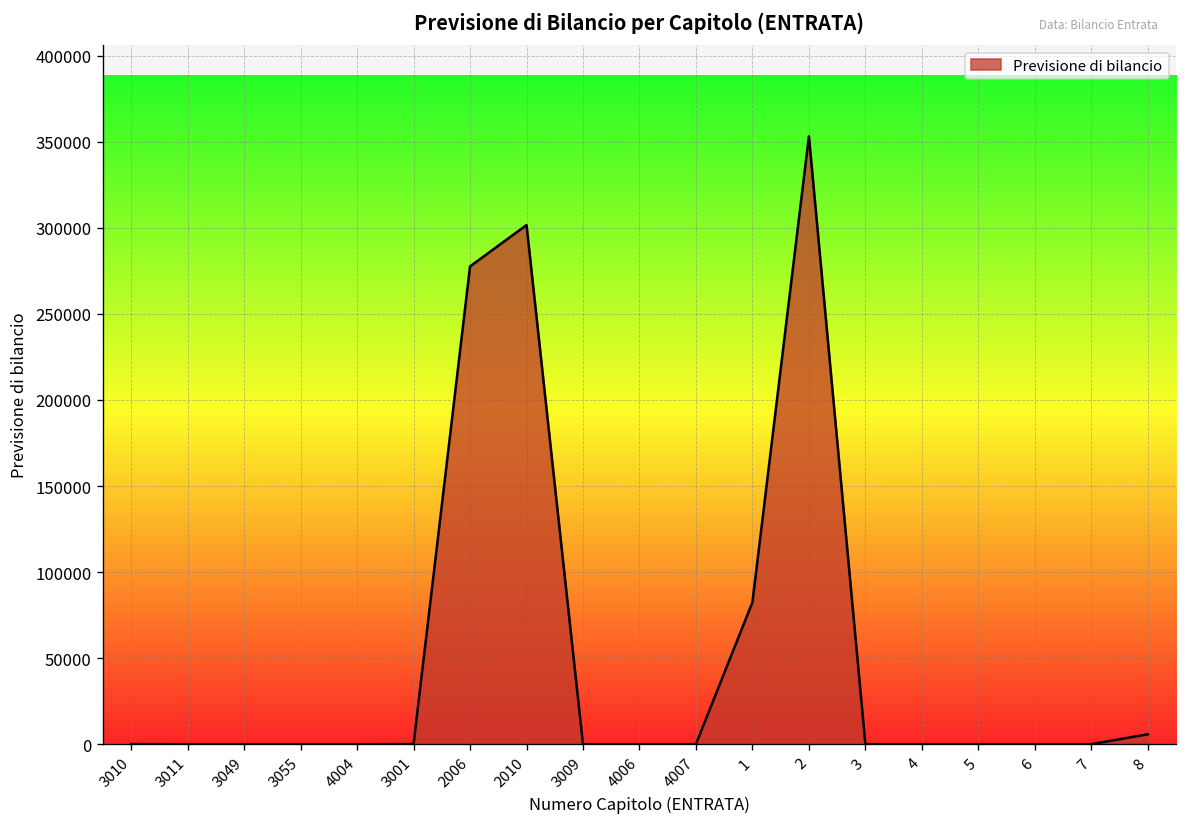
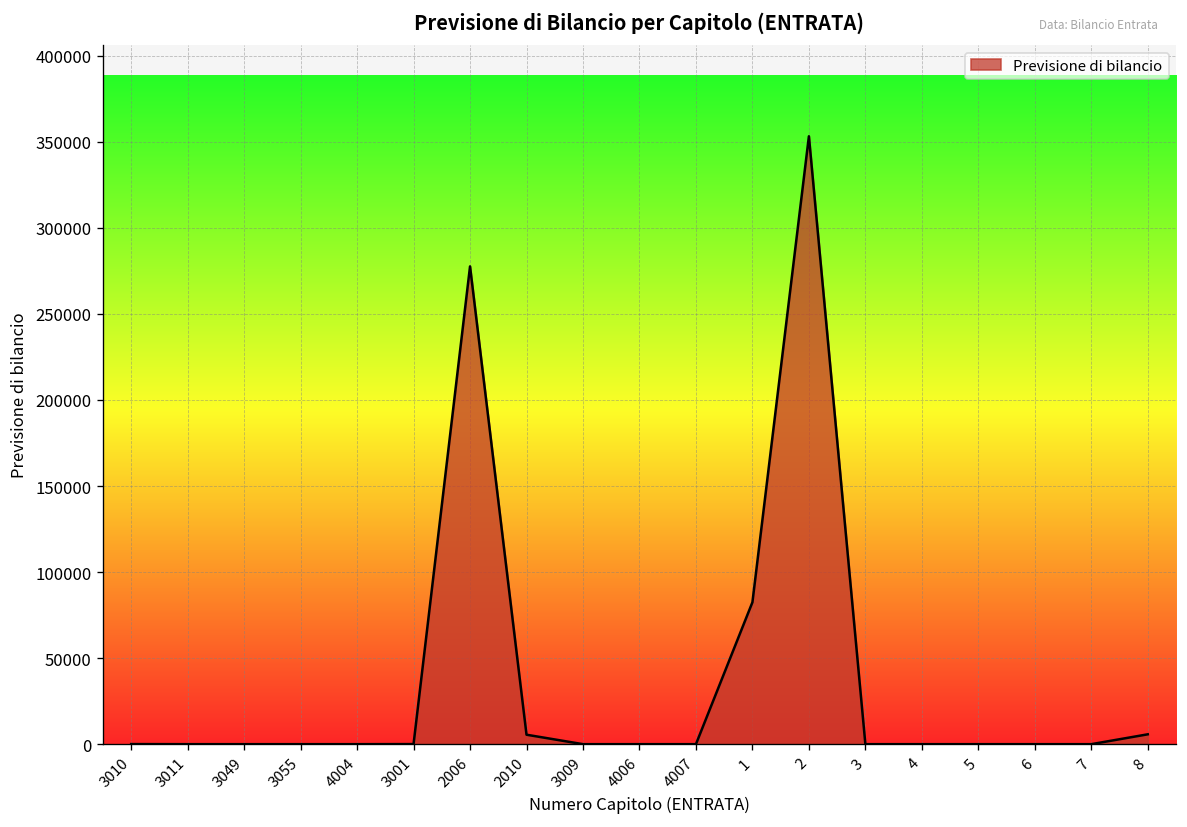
  {
    "3010": 0,
    "3011": 0,
    "3049": 0,
    "3055": 0,
    "4004": 0,
    "3001": 0,
    "2006": 278000,
-   "2010": 302000,
+   "2010": 6000,
    "3009": 0,
    "4006": 0,
    "4007": 0,
    "1": 82000,
    "2": 353000,
    "3": 0,
    "4": 0,
    "5": 0,
    "6": 0,
    "7": 0,
    "8": 6000
  }
